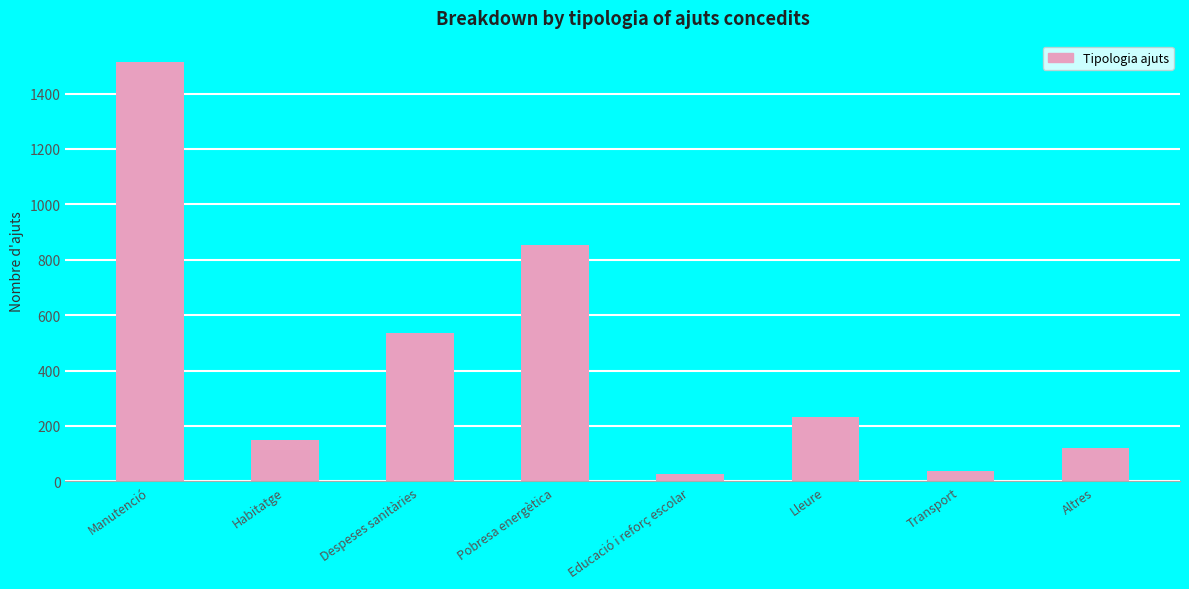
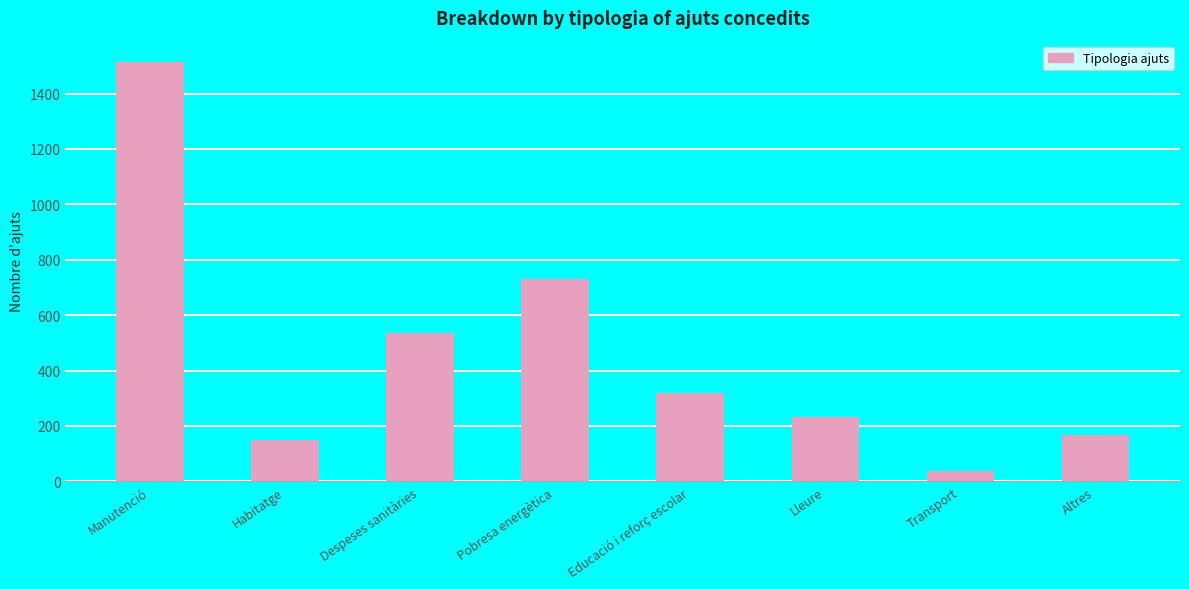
  {
    "Manutenció": 1520,
    "Habitatge": 150,
    "Despeses sanitàries": 540,
-   "Pobresa energètica": 860,
-   "Educació i reforç escolar": 30,
+   "Pobresa energètica": 730,
+   "Educació i reforç escolar": 320,
    "Lleure": 230,
    "Transport": 40,
-   "Altres": 120
+   "Altres": 170
  }
